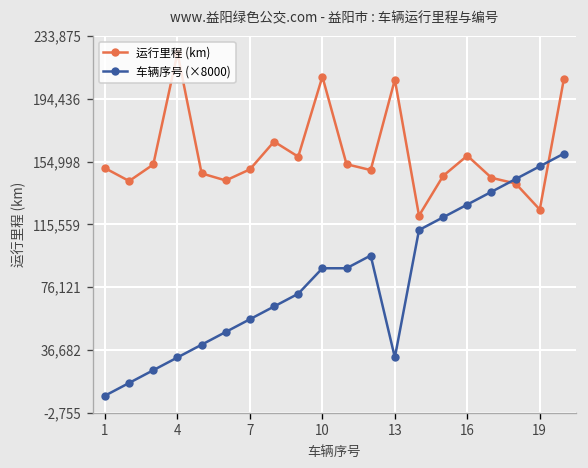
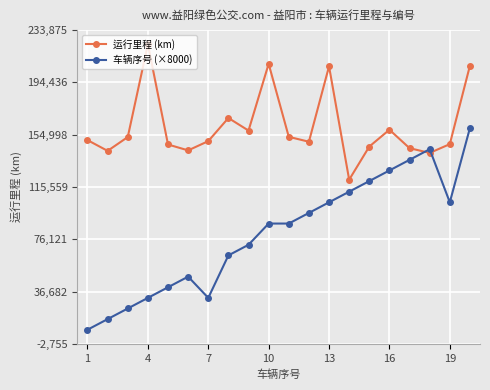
  {
    "运行里程 (km)": {
      "1": "151,000",
      "7": "150,000",
      "10": "208,000",
      "13": "206,000",
      "16": "159,000",
-     "19": "125,000"
+     "19": "148,000"
    },
    "车辆序号 (×8000)": {
      "1": "8,000",
      "4": "32,000",
-     "7": "56,000",
+     "7": "32,000",
      "10": "88,000",
-     "13": "32,000",
+     "13": "104,000",
      "16": "128,000",
-     "19": "152,000"
+     "19": "104,000"
    }
  }
